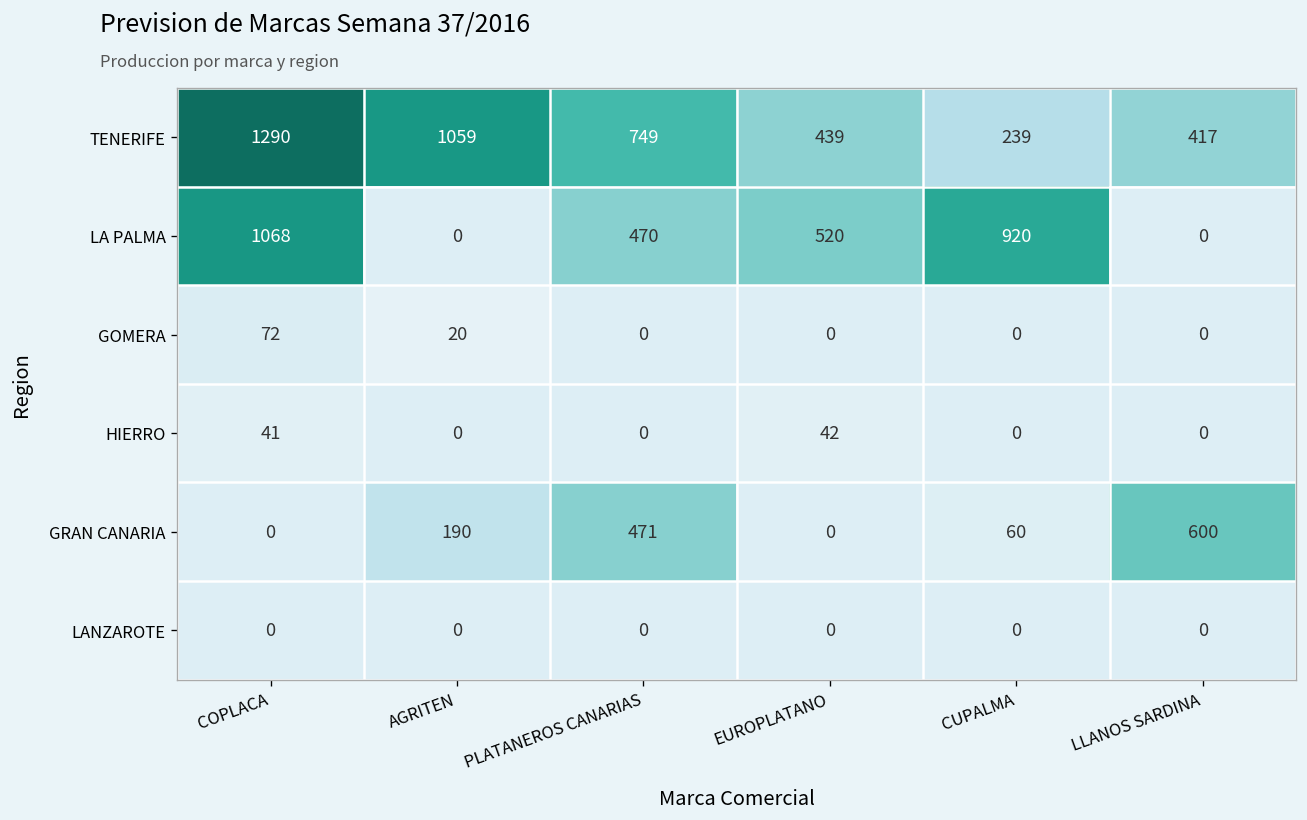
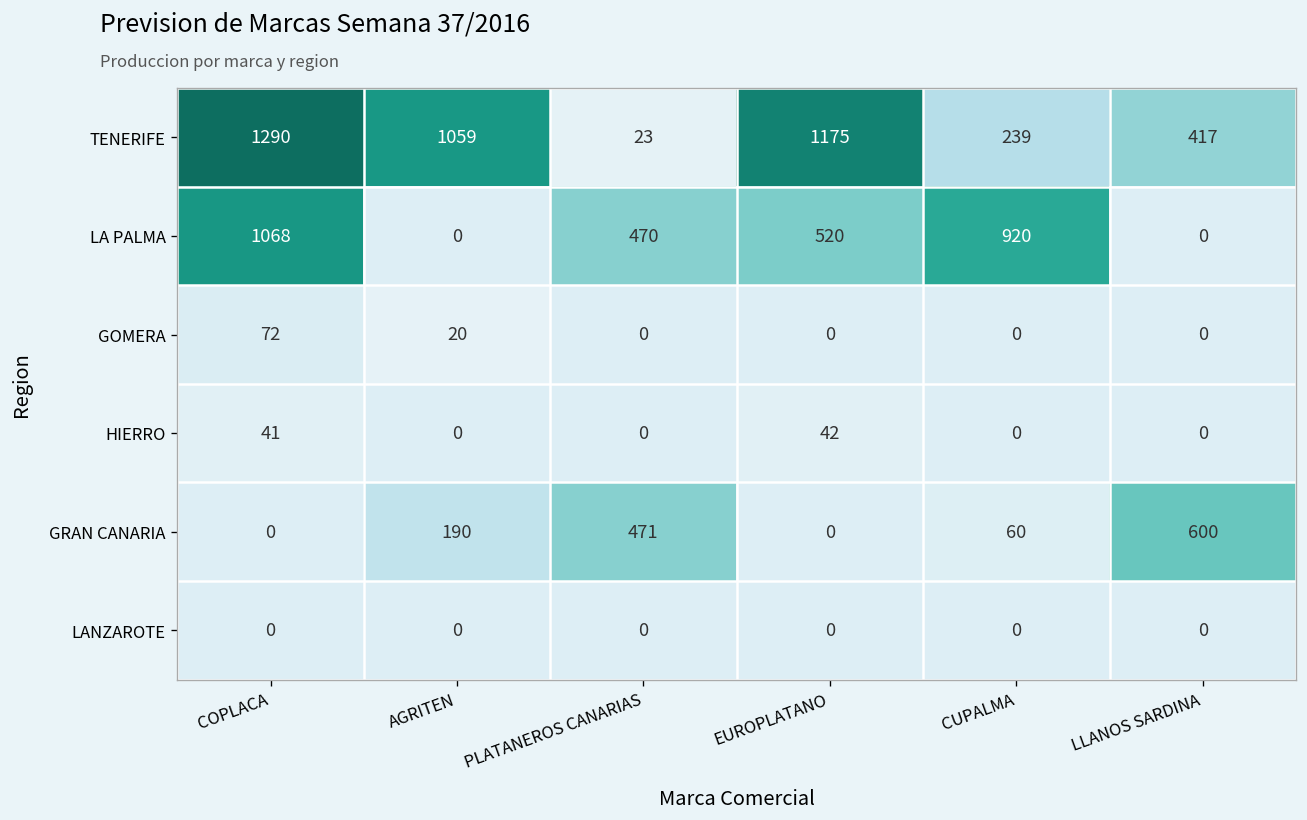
  {
    "TENERIFE": {
      "COPLACA": 1290,
      "AGRITEN": 1059,
-     "PLATANEROS CANARIAS": 749,
-     "EUROPLATANO": 439,
+     "PLATANEROS CANARIAS": 23,
+     "EUROPLATANO": 1175,
      "CUPALMA": 239,
      "LLANOS SARDINA": 417
    },
    "LA PALMA": {
      "COPLACA": 1068,
      "AGRITEN": 0,
      "PLATANEROS CANARIAS": 470,
      "EUROPLATANO": 520,
      "CUPALMA": 920,
      "LLANOS SARDINA": 0
    },
    "GOMERA": {
      "COPLACA": 72,
      "AGRITEN": 20,
      "PLATANEROS CANARIAS": 0,
      "EUROPLATANO": 0,
      "CUPALMA": 0,
      "LLANOS SARDINA": 0
    },
    "HIERRO": {
      "COPLACA": 41,
      "AGRITEN": 0,
      "PLATANEROS CANARIAS": 0,
      "EUROPLATANO": 42,
      "CUPALMA": 0,
      "LLANOS SARDINA": 0
    },
    "GRAN CANARIA": {
      "COPLACA": 0,
      "AGRITEN": 190,
      "PLATANEROS CANARIAS": 471,
      "EUROPLATANO": 0,
      "CUPALMA": 60,
      "LLANOS SARDINA": 600
    },
    "LANZAROTE": {
      "COPLACA": 0,
      "AGRITEN": 0,
      "PLATANEROS CANARIAS": 0,
      "EUROPLATANO": 0,
      "CUPALMA": 0,
      "LLANOS SARDINA": 0
    }
  }
